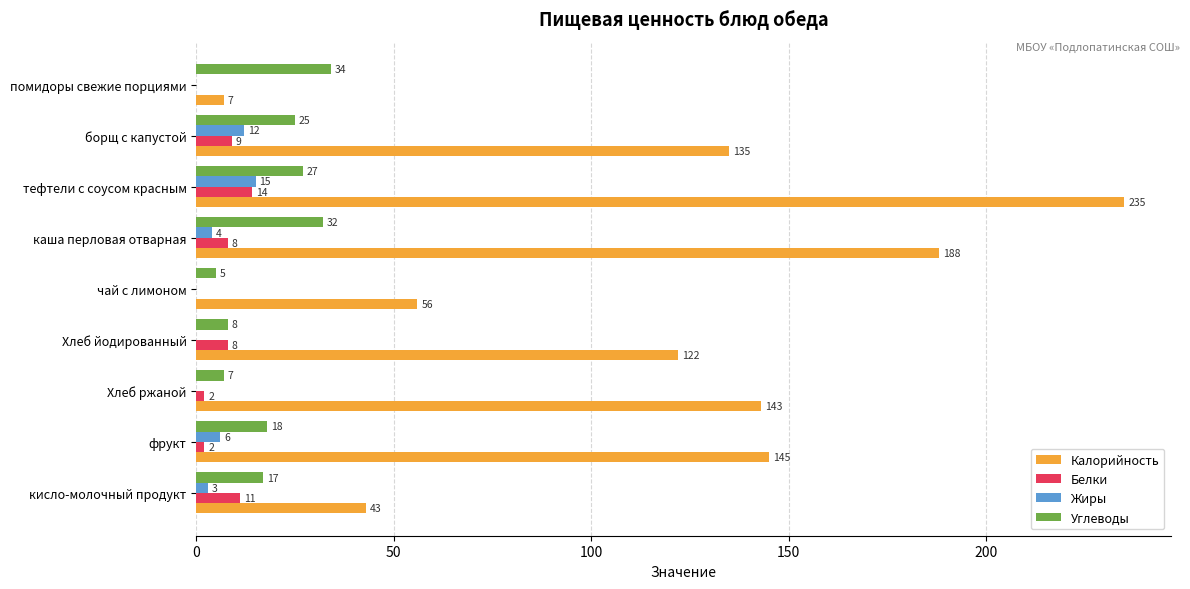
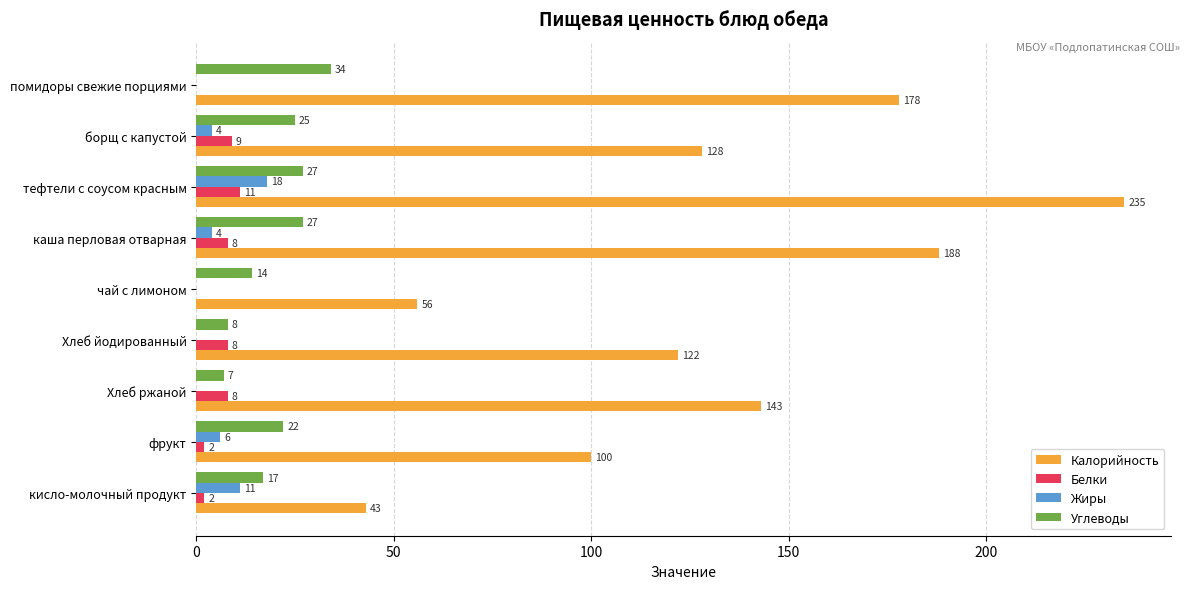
  {
    "Калорийность": {
-     "помидоры свежие порциями": 7,
-     "борщ с капустой": 135,
+     "помидоры свежие порциями": 178,
+     "борщ с капустой": 128,
      "тефтели с соусом красным": 235,
      "каша перловая отварная": 188,
      "чай с лимоном": 56,
      "Хлеб йодированный": 122,
      "Хлеб ржаной": 143,
-     "фрукт": 145,
+     "фрукт": 100,
      "кисло-молочный продукт": 43
    },
    "Белки": {
      "борщ с капустой": 9,
-     "тефтели с соусом красным": 14,
+     "тефтели с соусом красным": 11,
      "каша перловая отварная": 8,
      "Хлеб йодированный": 8,
-     "Хлеб ржаной": 2,
+     "Хлеб ржаной": 8,
      "фрукт": 2,
-     "кисло-молочный продукт": 11
+     "кисло-молочный продукт": 2
    },
    "Жиры": {
-     "борщ с капустой": 12,
-     "тефтели с соусом красным": 15,
+     "борщ с капустой": 4,
+     "тефтели с соусом красным": 18,
      "каша перловая отварная": 4,
      "фрукт": 6,
-     "кисло-молочный продукт": 3
+     "кисло-молочный продукт": 11
    },
    "Углеводы": {
      "помидоры свежие порциями": 34,
      "борщ с капустой": 25,
      "тефтели с соусом красным": 27,
-     "каша перловая отварная": 32,
-     "чай с лимоном": 5,
+     "каша перловая отварная": 27,
+     "чай с лимоном": 14,
      "Хлеб йодированный": 8,
      "Хлеб ржаной": 7,
-     "фрукт": 18,
+     "фрукт": 22,
      "кисло-молочный продукт": 17
    }
  }
